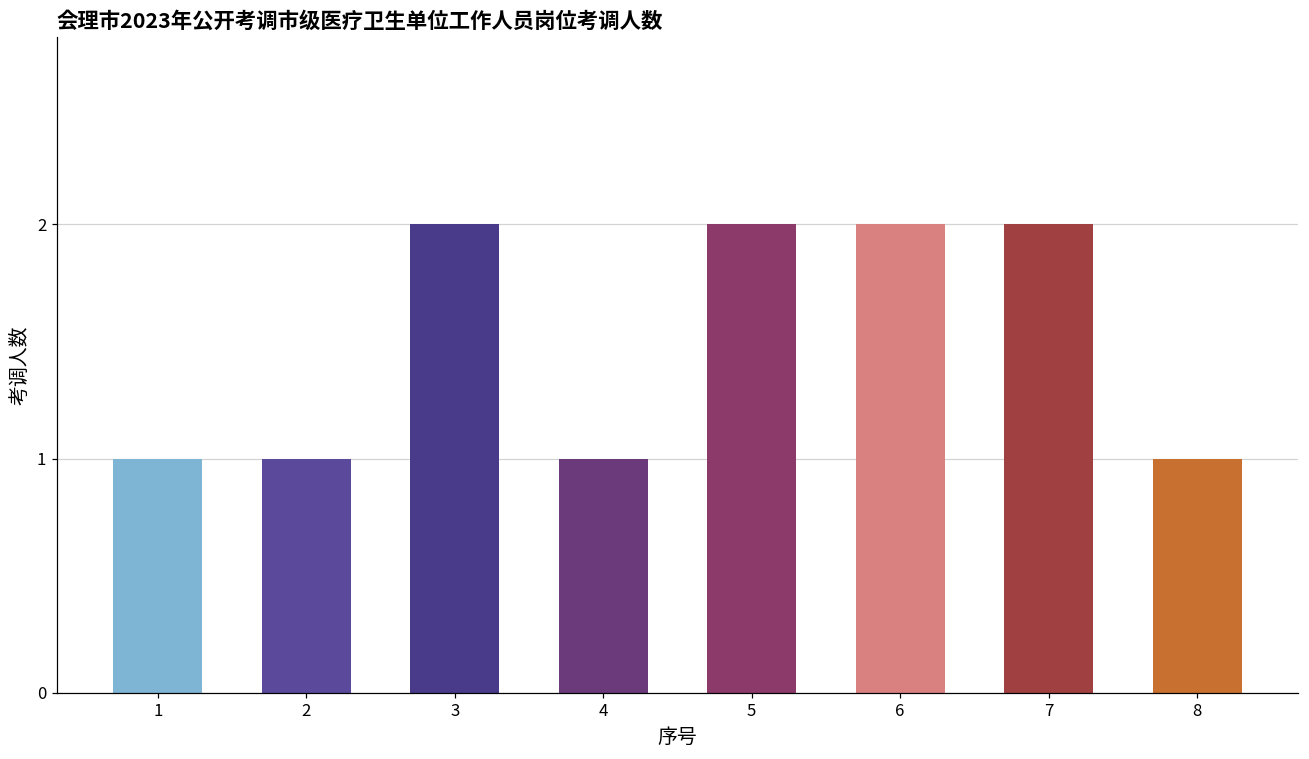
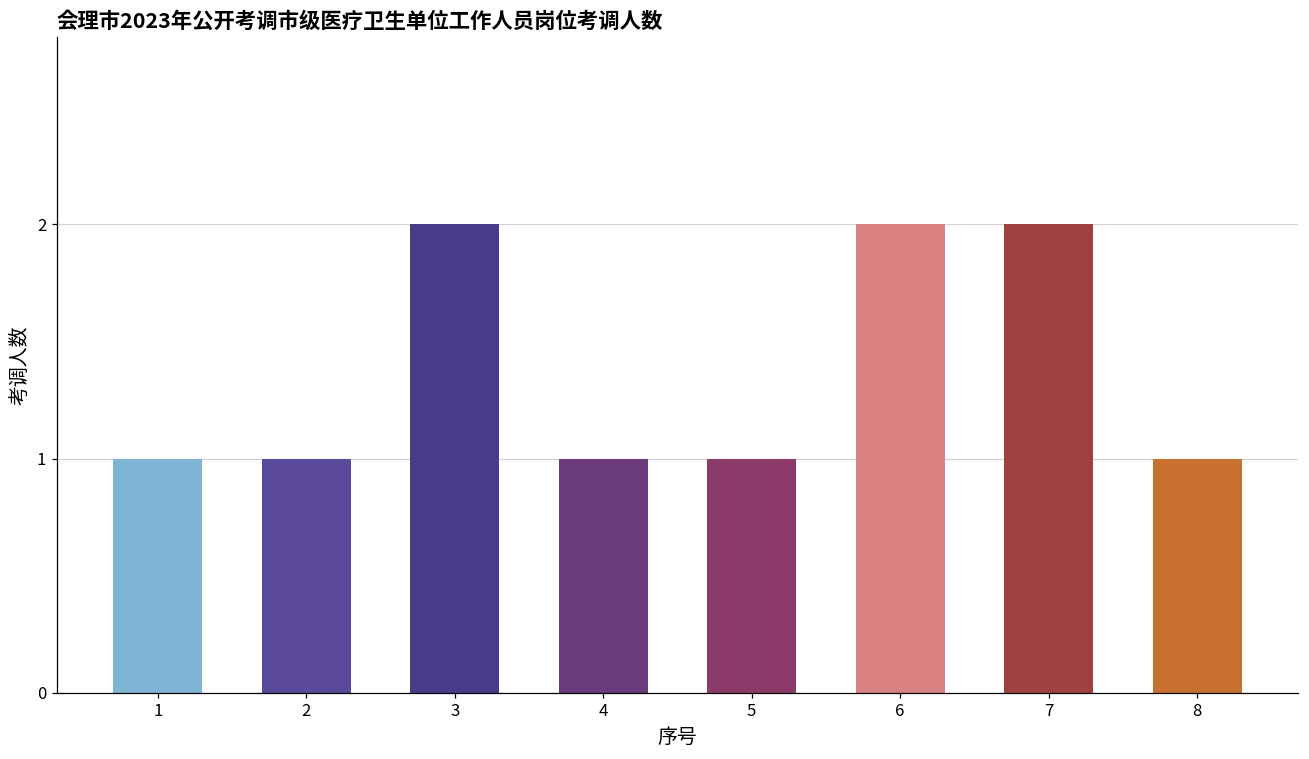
  {
    "1": 1,
    "2": 1,
    "3": 2,
    "4": 1,
-   "5": 2,
+   "5": 1,
    "6": 2,
    "7": 2,
    "8": 1
  }
